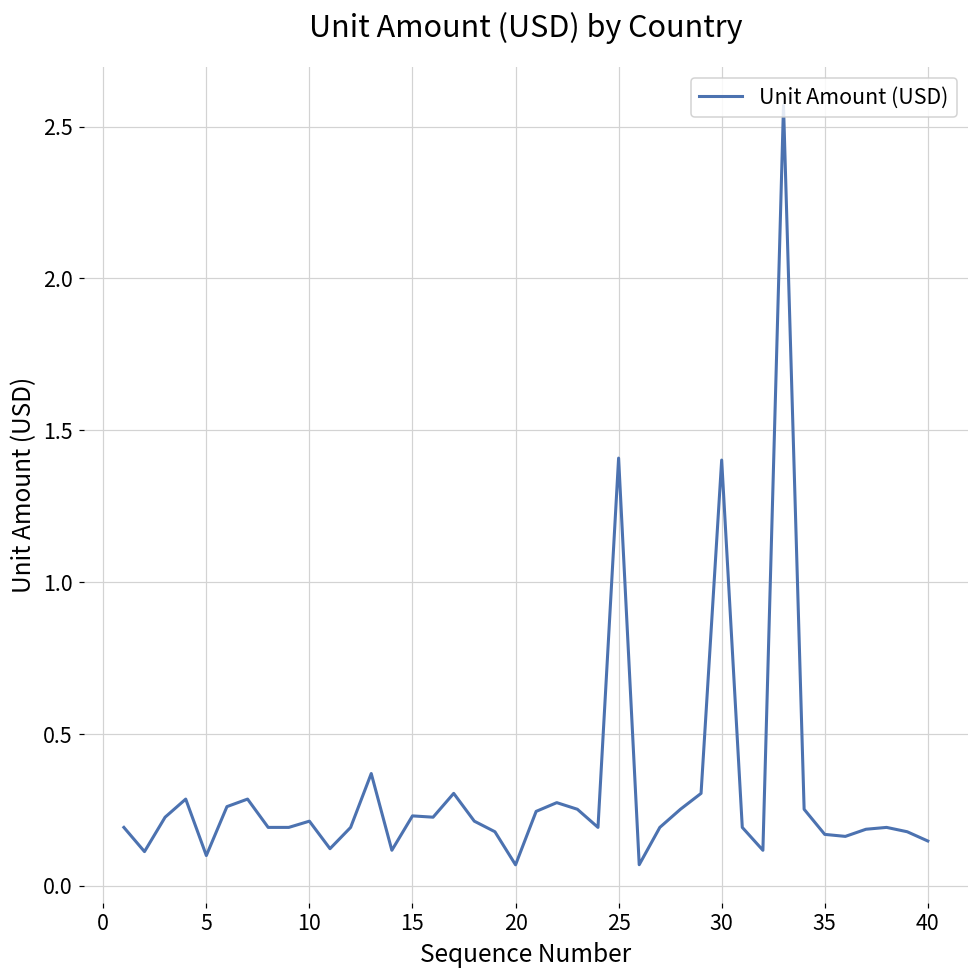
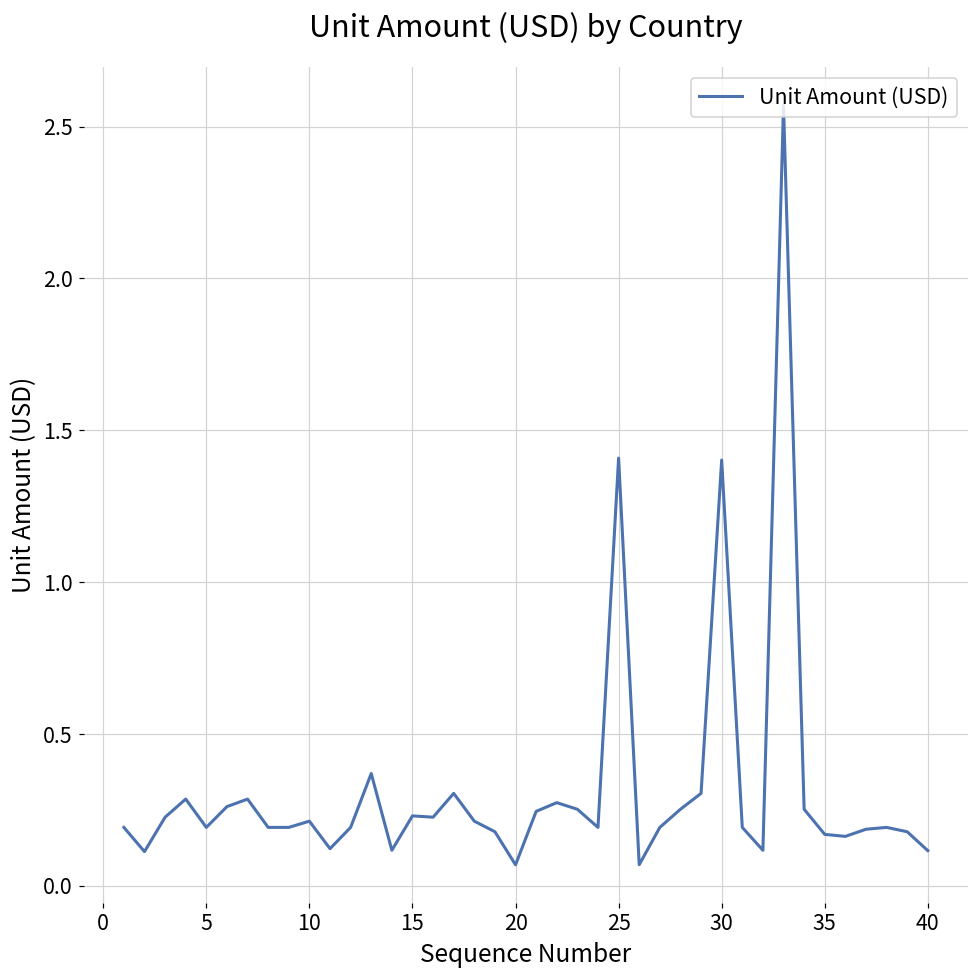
  {
-   "5": 0.10,
+   "5": 0.19,
    "10": 0.21,
    "15": 0.23,
    "20": 0.07,
    "25": 1.41,
    "30": 1.40,
    "35": 0.17,
-   "40": 0.15
+   "40": 0.12
  }
